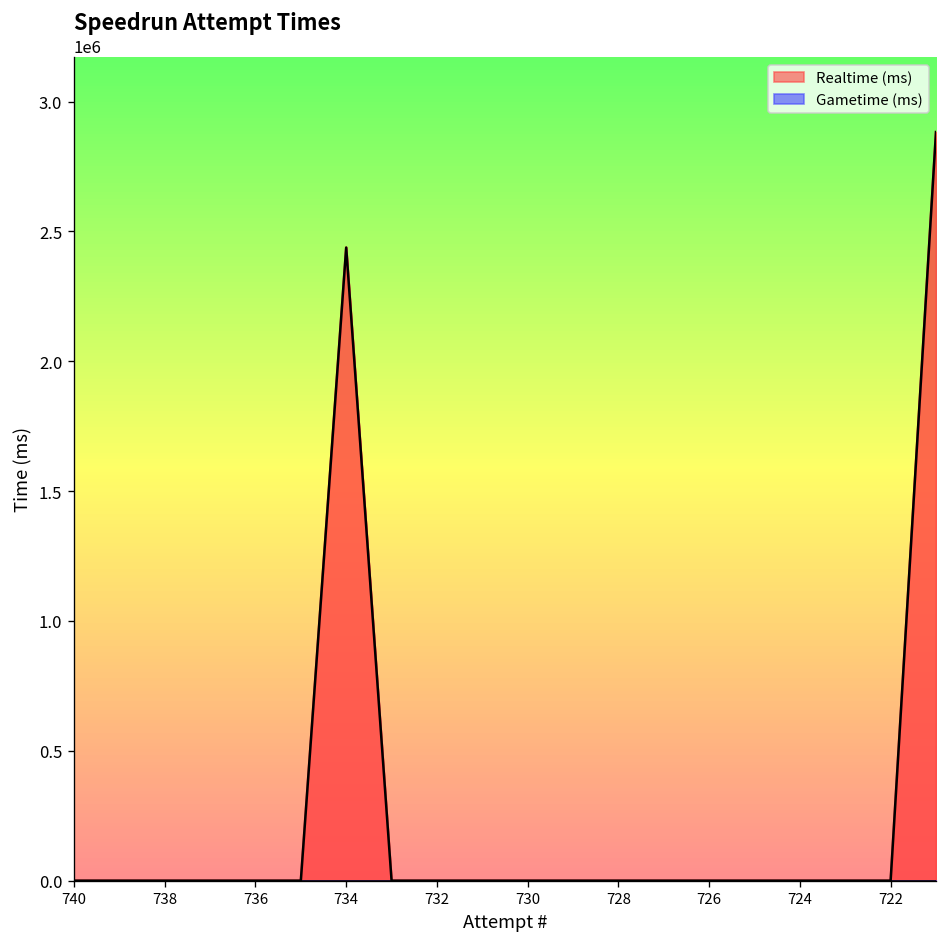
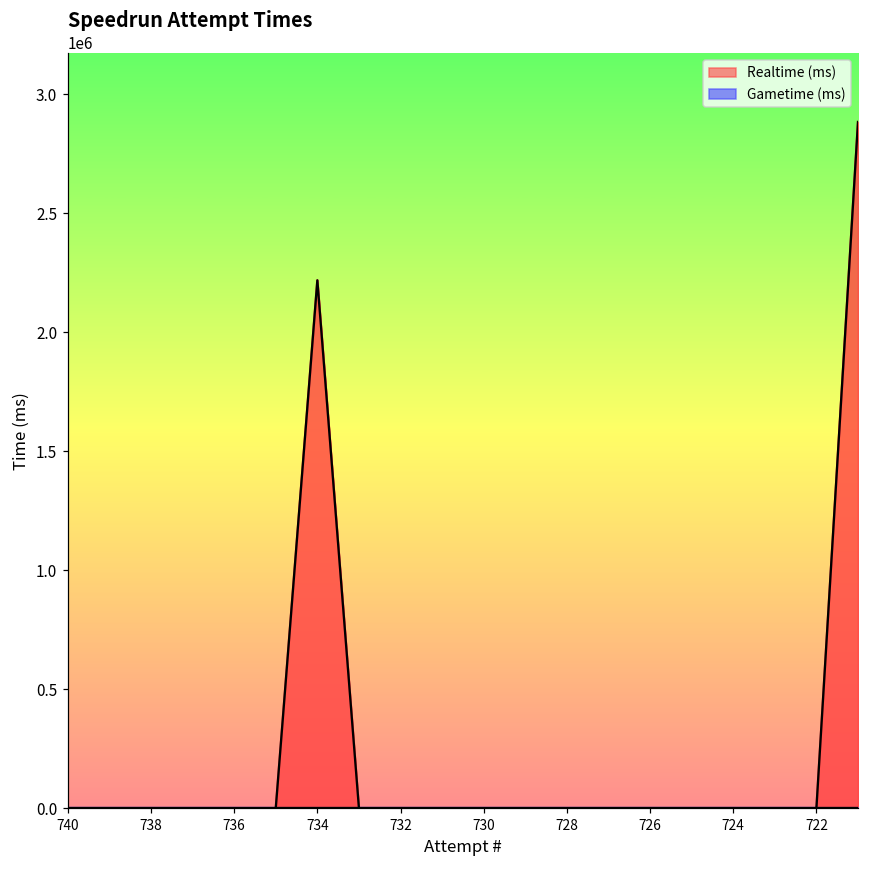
  {
    "Realtime (ms)": {
-     "734": 2440000
+     "734": 2220000
    },
    "Gametime (ms)": {
      "734": 0
    }
  }
